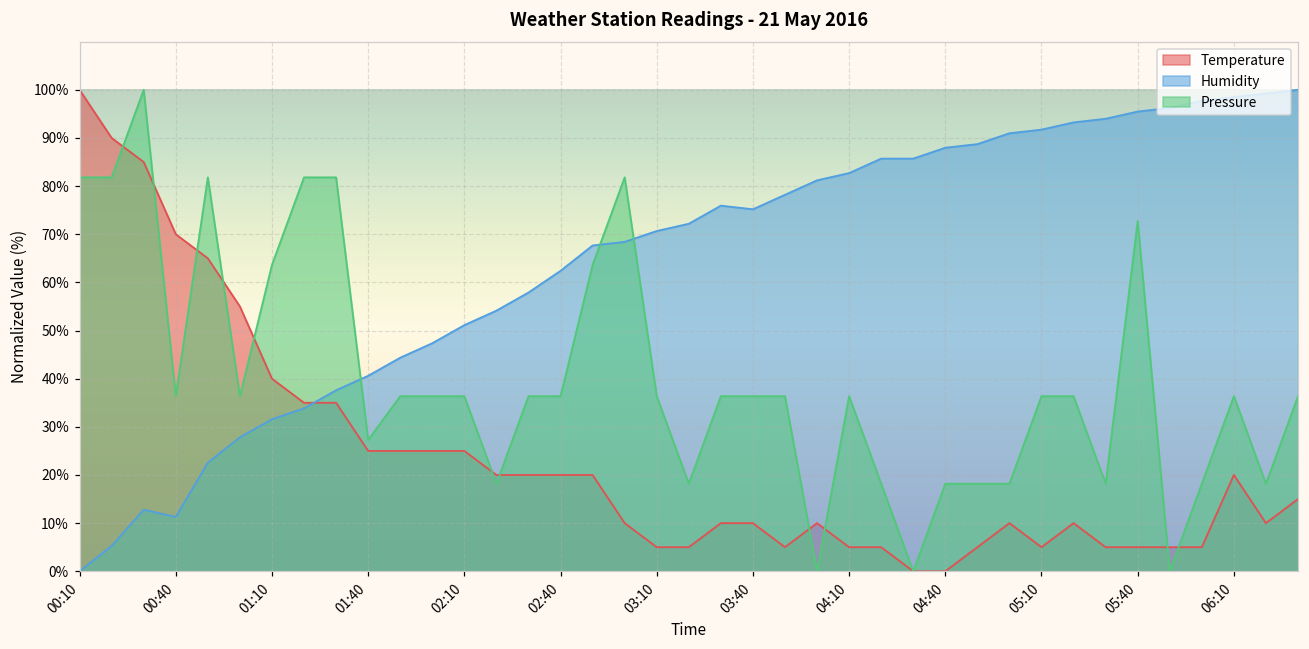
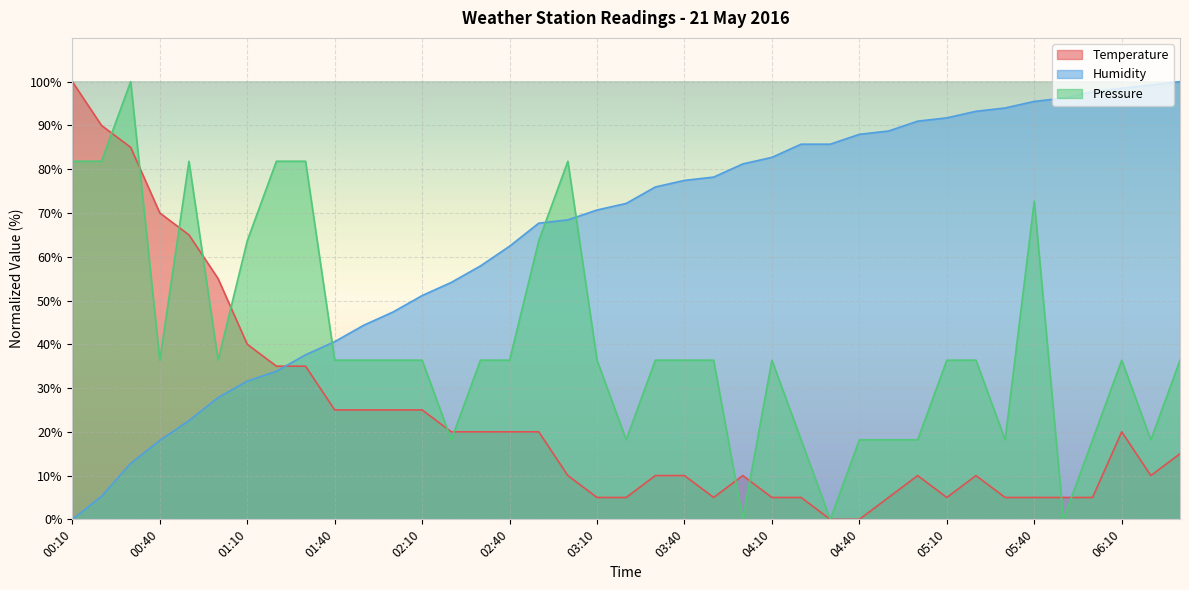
  {
    "Temperature": {
      "00:10": "100%",
      "00:40": "70%",
      "01:10": "40%",
      "01:40": "25%",
      "02:10": "25%",
      "02:40": "20%",
      "03:10": "5%",
      "03:40": "10%",
      "04:10": "5%",
      "04:40": "0%",
      "05:10": "5%",
      "05:40": "5%",
      "06:10": "20%"
    },
    "Humidity": {
      "00:10": "0%",
-     "00:40": "11%",
+     "00:40": "18%",
      "01:10": "32%",
      "01:40": "41%",
      "02:10": "51%",
      "02:40": "62%",
      "03:10": "71%",
-     "03:40": "75%",
+     "03:40": "77%",
      "04:10": "83%",
      "04:40": "88%",
      "05:10": "92%",
      "05:40": "95%"
    },
    "Pressure": {
      "00:10": "82%",
      "00:40": "36%",
      "01:10": "64%",
-     "01:40": "27%",
+     "01:40": "36%",
      "02:10": "36%",
      "02:40": "36%",
      "03:10": "36%",
      "03:40": "36%",
      "04:10": "36%",
      "04:40": "18%",
      "05:10": "36%",
      "05:40": "73%",
      "06:10": "36%"
    }
  }
